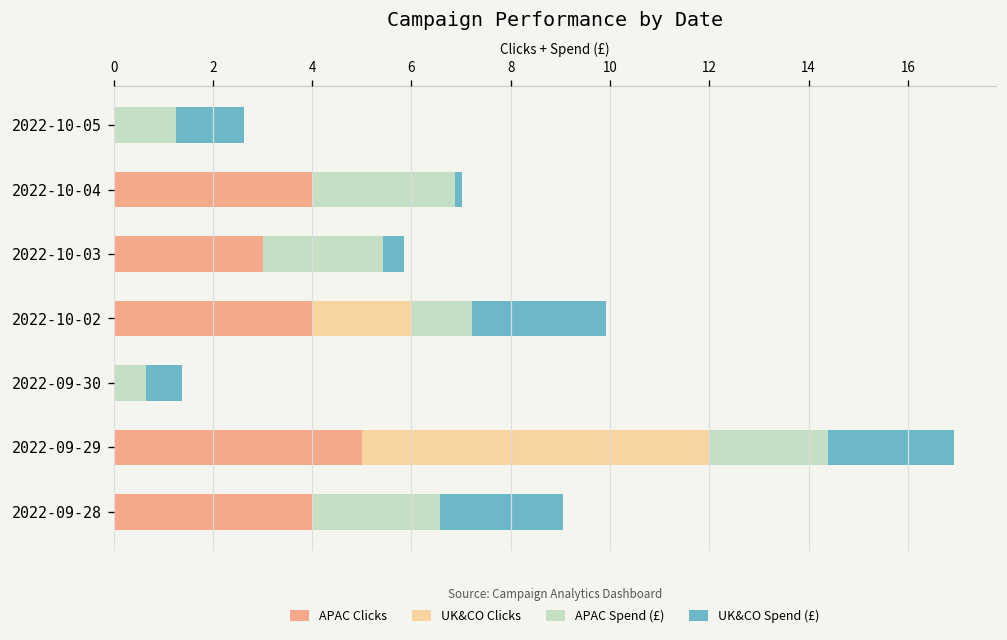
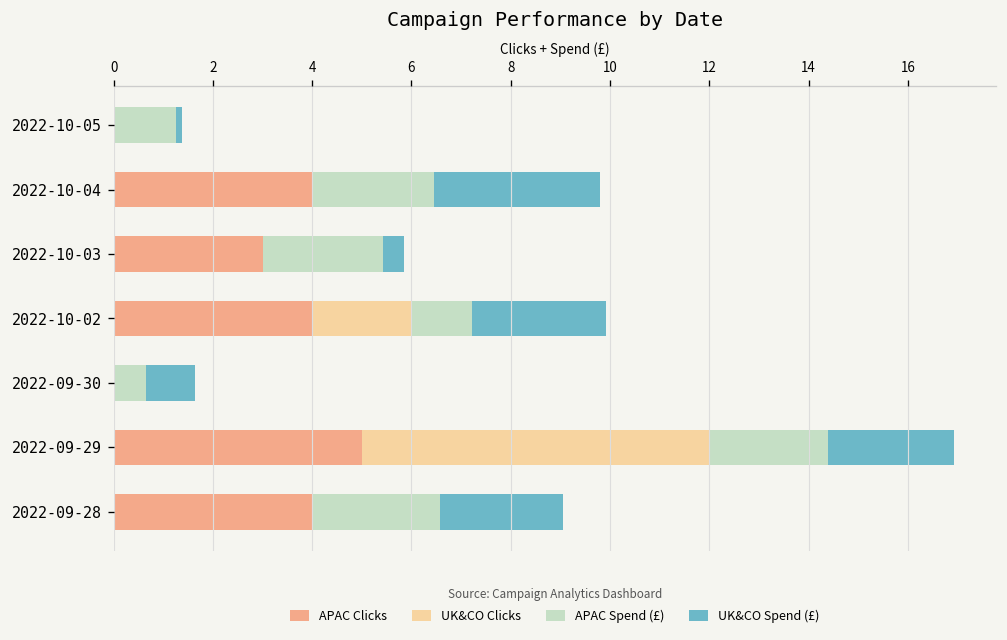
  {
    "APAC Spend (£)": {
      "2022-10-05": 1.3,
-     "2022-10-04": 2.9,
+     "2022-10-04": 2.5,
      "2022-10-03": 2.4,
      "2022-10-02": 1.2,
      "2022-09-30": 0.7,
      "2022-09-29": 2.4,
      "2022-09-28": 2.6
    },
    "UK&CO Spend (£)": {
-     "2022-10-05": 1.4,
-     "2022-10-04": 0.1,
+     "2022-10-05": 0.1,
+     "2022-10-04": 3.3,
      "2022-10-03": 0.4,
      "2022-10-02": 2.7,
-     "2022-09-30": 0.7,
+     "2022-09-30": 1.0,
      "2022-09-29": 2.5,
      "2022-09-28": 2.5
    }
  }
